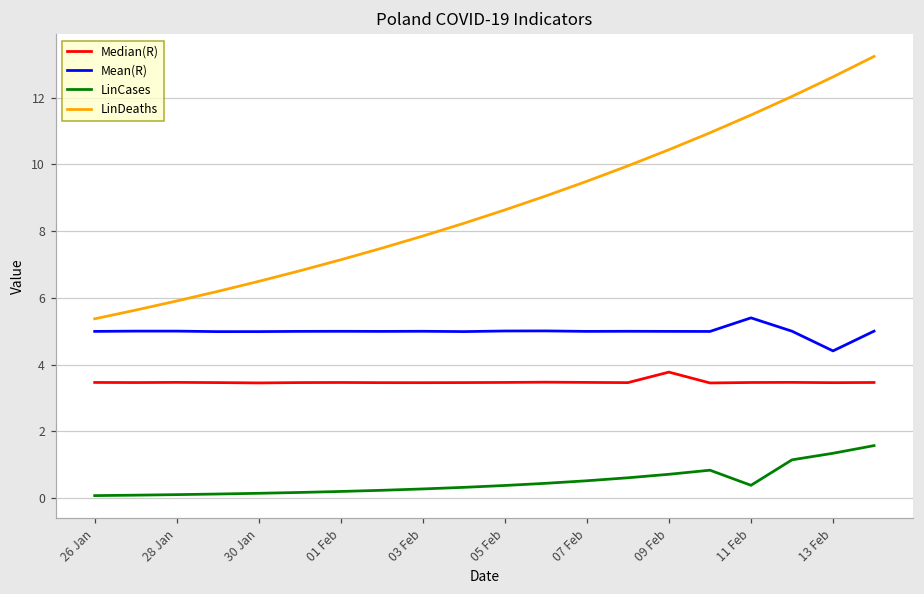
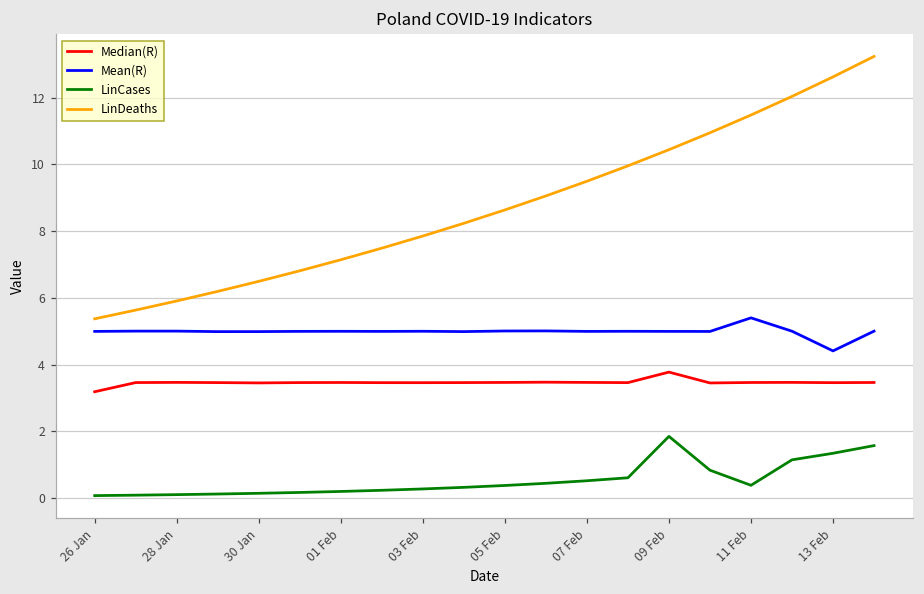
  {
    "Median(R)": {
-     "26 Jan": 3.5,
+     "26 Jan": 3.2,
      "28 Jan": 3.5,
      "30 Jan": 3.5,
      "01 Feb": 3.5,
      "03 Feb": 3.5,
      "05 Feb": 3.5,
      "07 Feb": 3.5,
      "09 Feb": 3.8,
      "11 Feb": 3.5,
      "13 Feb": 3.5
    },
    "Mean(R)": {
      "26 Jan": 5.0,
      "28 Jan": 5.0,
      "30 Jan": 5.0,
      "01 Feb": 5.0,
      "03 Feb": 5.0,
      "05 Feb": 5.0,
      "07 Feb": 5.0,
      "09 Feb": 5.0,
      "11 Feb": 5.4,
      "13 Feb": 4.4
    },
    "LinCases": {
      "26 Jan": 0.1,
      "28 Jan": 0.1,
      "30 Jan": 0.1,
      "01 Feb": 0.2,
      "03 Feb": 0.3,
      "05 Feb": 0.4,
      "07 Feb": 0.5,
-     "09 Feb": 0.7,
+     "09 Feb": 1.9,
      "11 Feb": 0.4,
      "13 Feb": 1.3
    },
    "LinDeaths": {
      "26 Jan": 5.4,
      "28 Jan": 5.9,
      "30 Jan": 6.5,
      "01 Feb": 7.1,
      "03 Feb": 7.9,
      "05 Feb": 8.6,
      "07 Feb": 9.5,
      "09 Feb": 10.4,
      "11 Feb": 11.5,
      "13 Feb": 12.6
    }
  }
